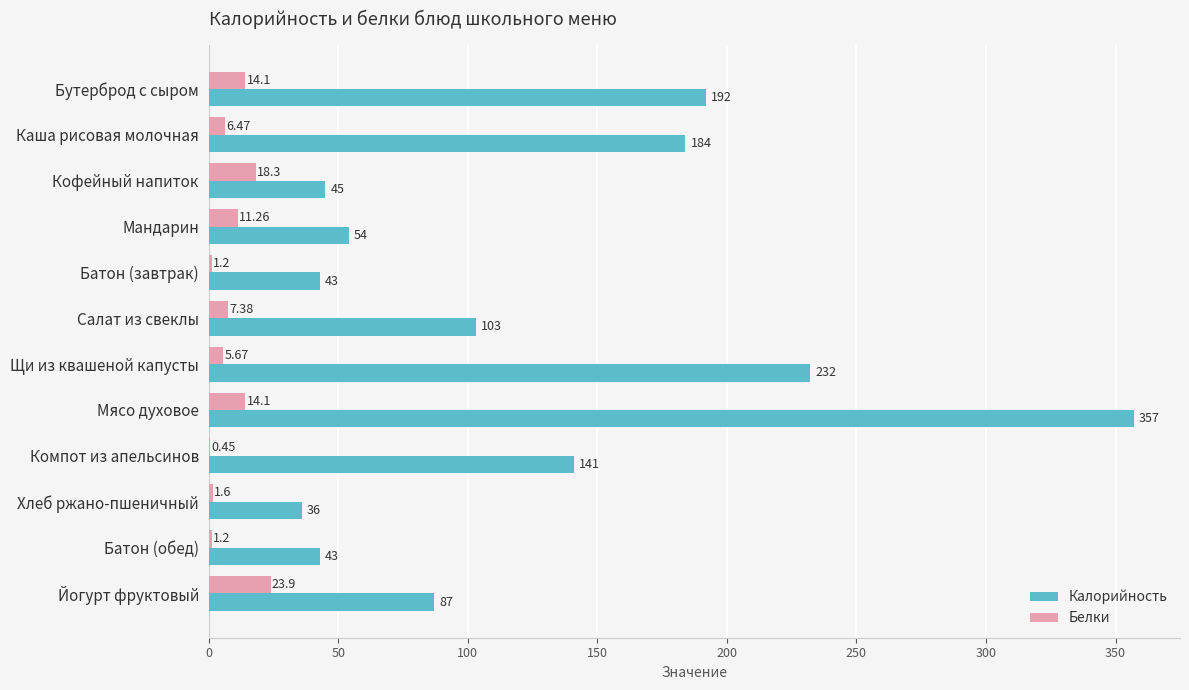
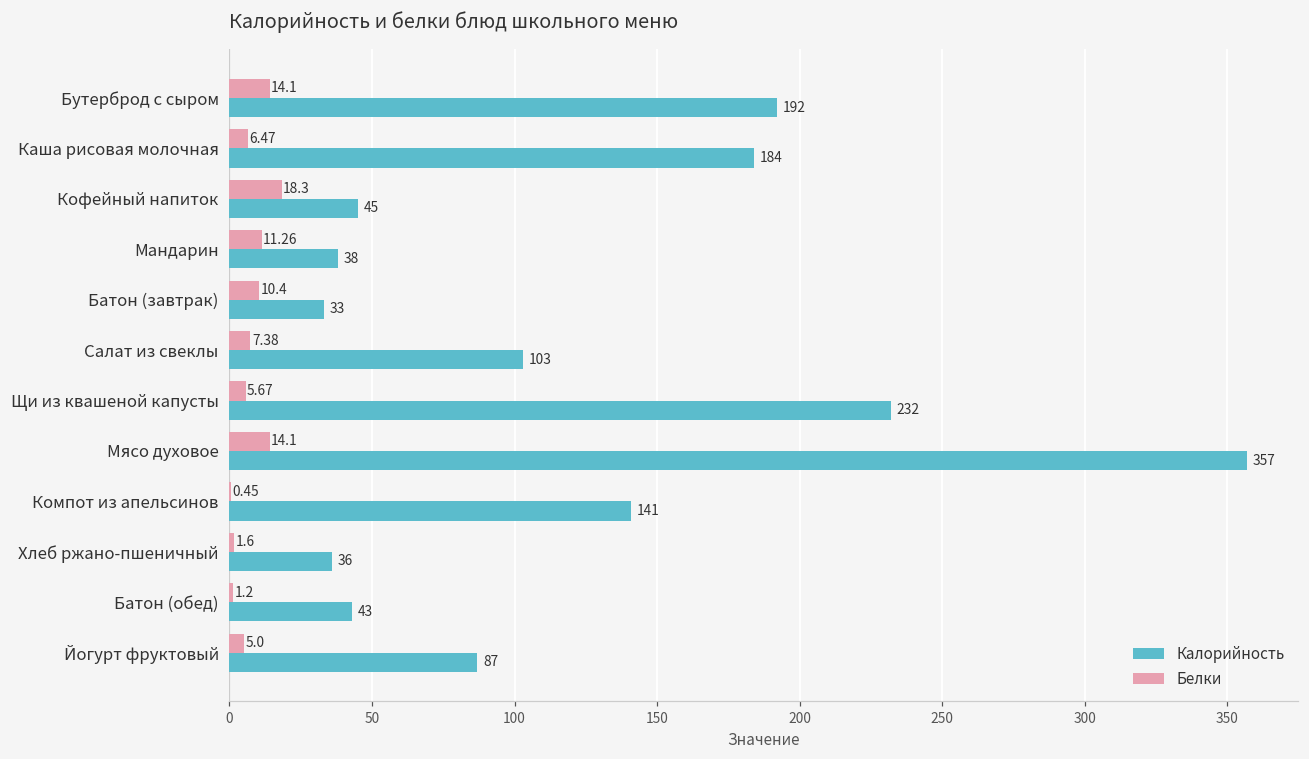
  {
    "Калорийность": {
      "Бутерброд с сыром": 192,
      "Каша рисовая молочная": 184,
      "Кофейный напиток": 45,
-     "Мандарин": 54,
-     "Батон (завтрак)": 43,
+     "Мандарин": 38,
+     "Батон (завтрак)": 33,
      "Салат из свеклы": 103,
      "Щи из квашеной капусты": 232,
      "Мясо духовое": 357,
      "Компот из апельсинов": 141,
      "Хлеб ржано-пшеничный": 36,
      "Батон (обед)": 43,
      "Йогурт фруктовый": 87
    },
    "Белки": {
      "Бутерброд с сыром": 14.1,
      "Каша рисовая молочная": 6.47,
      "Кофейный напиток": 18.3,
      "Мандарин": 11.26,
-     "Батон (завтрак)": 1.2,
+     "Батон (завтрак)": 10.4,
      "Салат из свеклы": 7.38,
      "Щи из квашеной капусты": 5.67,
      "Мясо духовое": 14.1,
      "Компот из апельсинов": 0.45,
      "Хлеб ржано-пшеничный": 1.6,
      "Батон (обед)": 1.2,
-     "Йогурт фруктовый": 23.9
+     "Йогурт фруктовый": 5.0
    }
  }
